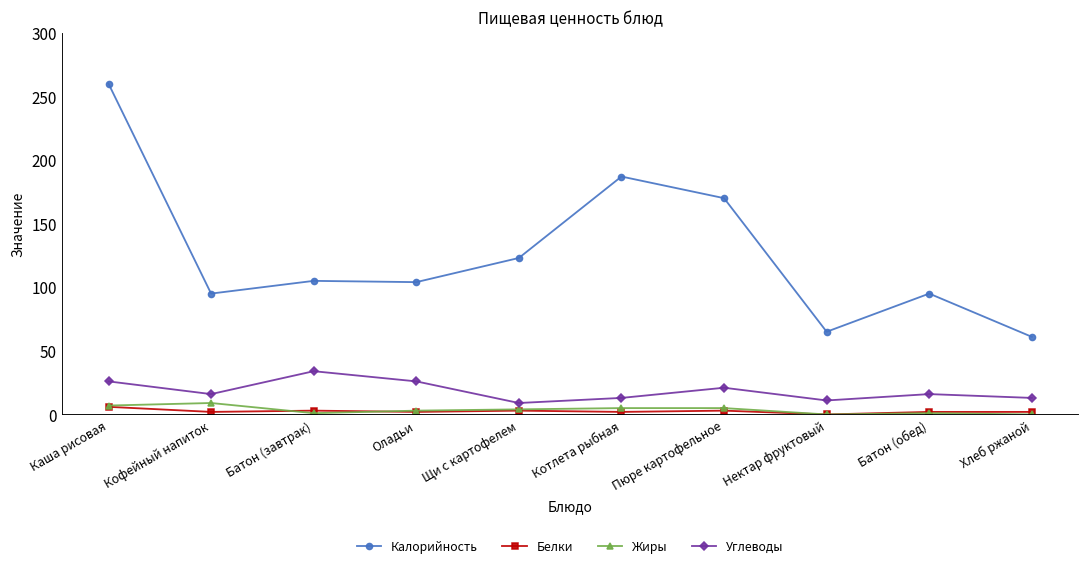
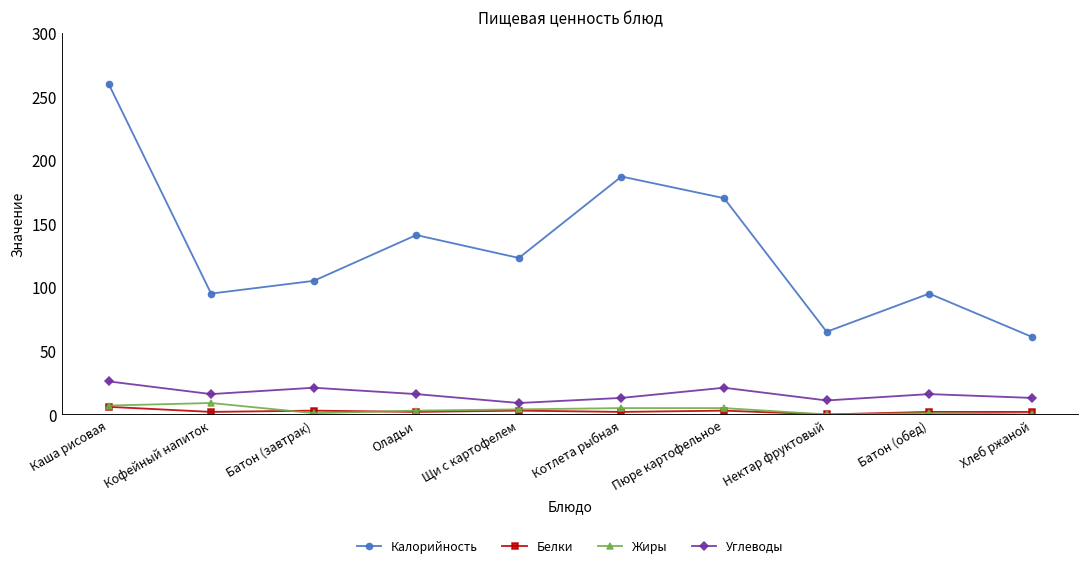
  {
    "Калорийность": {
      "Каша рисовая": 260,
      "Кофейный напиток": 95,
      "Батон (завтрак)": 105,
-     "Оладьи": 104,
+     "Оладьи": 141,
      "Щи с картофелем": 123,
      "Котлета рыбная": 187,
      "Пюре картофельное": 170,
      "Нектар фруктовый": 65,
      "Батон (обед)": 95,
      "Хлеб ржаной": 61
    },
    "Белки": {
      "Кофейный напиток": 2,
      "Котлета рыбная": 2
    },
    "Жиры": {
      "Кофейный напиток": 9,
      "Котлета рыбная": 5
    },
    "Углеводы": {
      "Каша рисовая": 26,
      "Кофейный напиток": 16,
-     "Батон (завтрак)": 34,
-     "Оладьи": 26,
+     "Батон (завтрак)": 21,
+     "Оладьи": 16,
      "Щи с картофелем": 9,
      "Котлета рыбная": 13,
      "Пюре картофельное": 21,
      "Нектар фруктовый": 11,
      "Батон (обед)": 16,
      "Хлеб ржаной": 13
    }
  }
